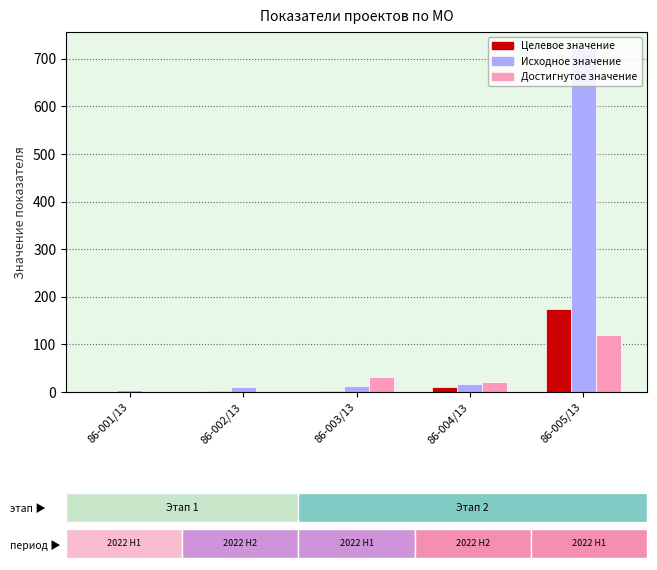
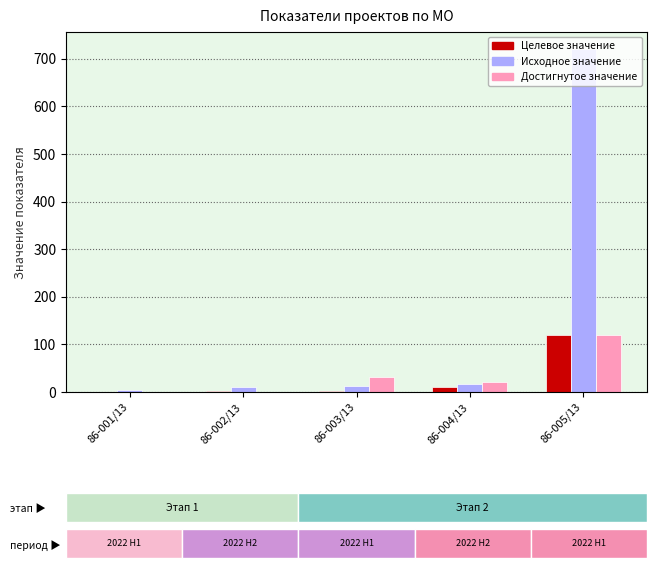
  {
    "Целевое значение": {
      "86-004/13": 10,
-     "86-005/13": 170
+     "86-005/13": 120
    },
    "Исходное значение": {
      "86-002/13": 10,
      "86-003/13": 10,
      "86-004/13": 20
    },
    "Достигнутое значение": {
      "86-002/13": 0,
      "86-003/13": 30,
      "86-004/13": 20,
      "86-005/13": 120
    }
  }
